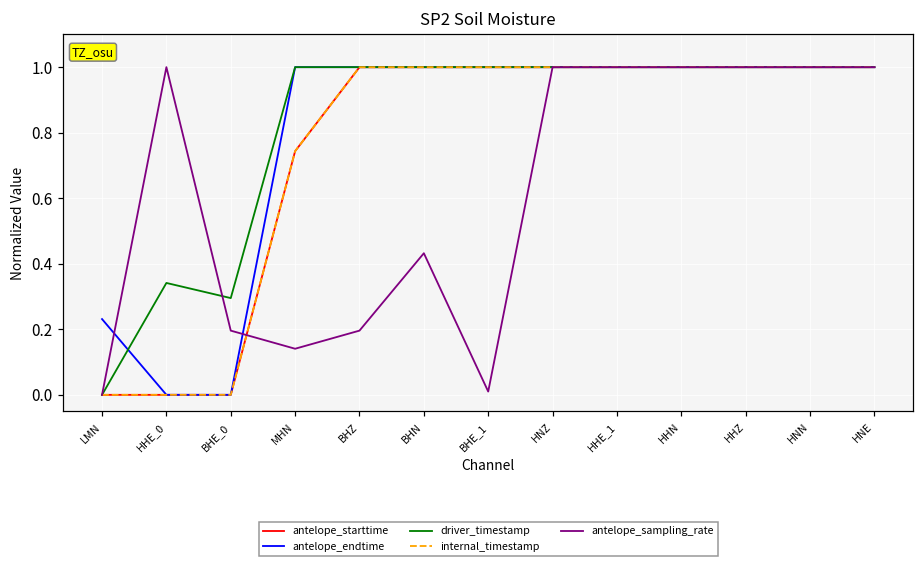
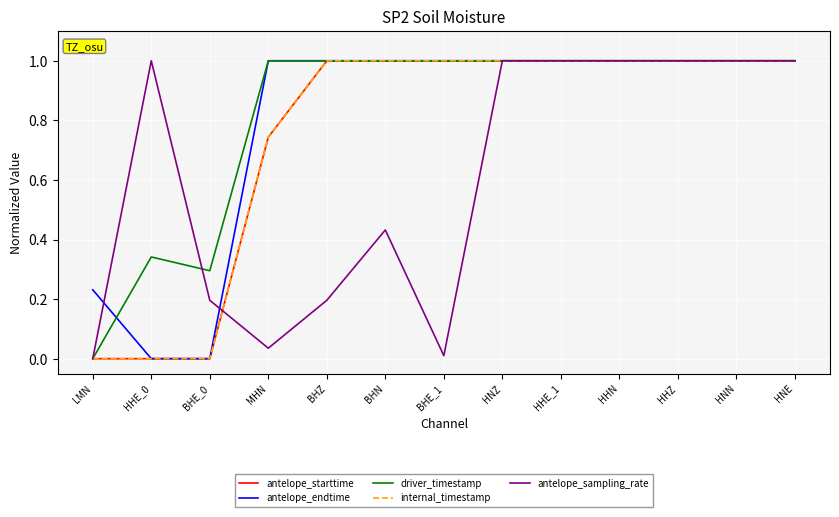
  {
    "internal_timestamp": {
      "MHN": 0.74
    },
    "antelope_endtime": {
      "LMN": 0.23
    },
    "driver_timestamp": {
      "HHE_0": 0.34,
      "BHE_0": 0.30
    },
    "antelope_sampling_rate": {
      "HHE_0": 1.00,
      "BHE_0": 0.20,
-     "MHN": 0.14,
+     "MHN": 0.04,
      "BHZ": 0.20,
      "BHN": 0.43,
      "BHE_1": 0.01
    }
  }
